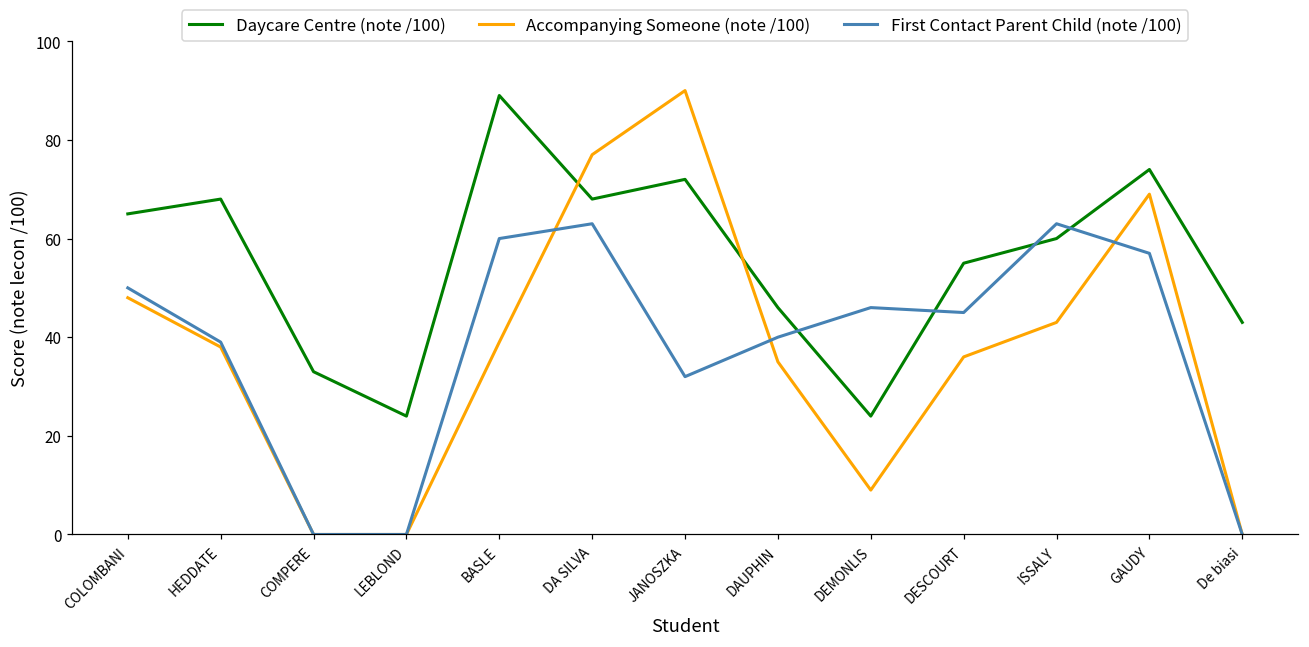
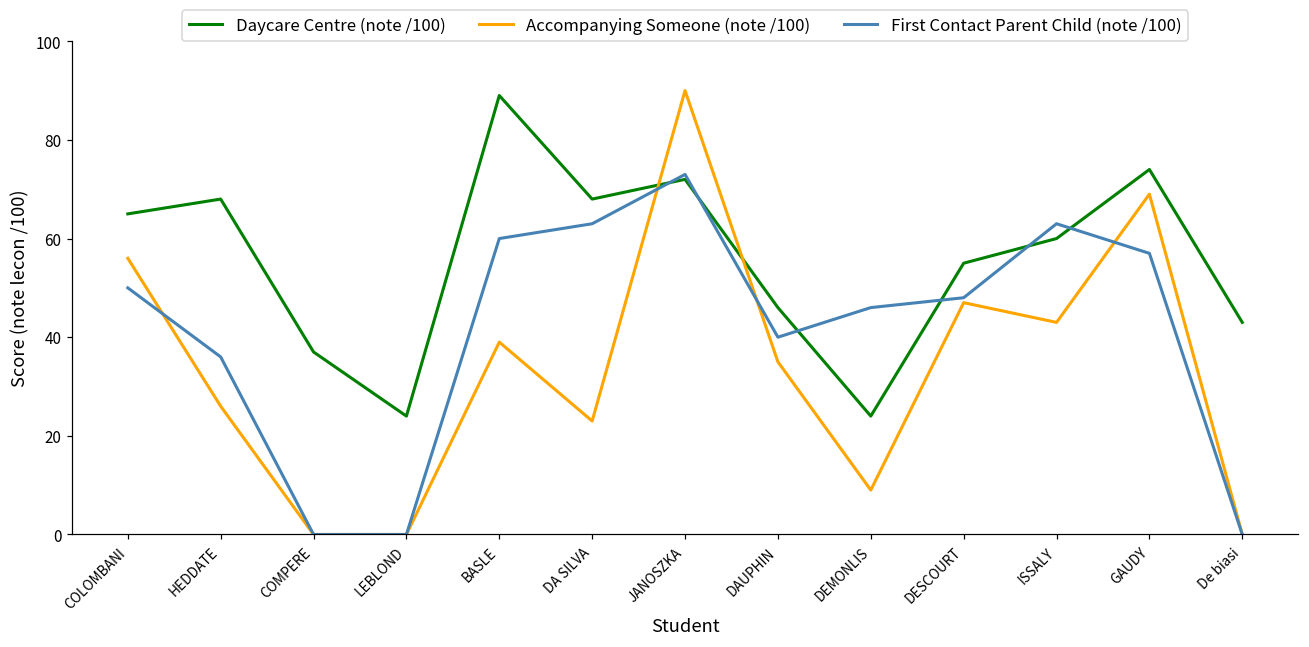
  {
    "Daycare Centre (note /100)": {
      "COLOMBANI": 65,
      "HEDDATE": 68,
-     "COMPERE": 33,
+     "COMPERE": 37,
      "LEBLOND": 24,
      "BASLE": 89,
      "DA SILVA": 68,
      "JANOSZKA": 72,
      "DAUPHIN": 46,
      "DEMONLIS": 24,
      "DESCOURT": 55,
      "ISSALY": 60,
      "GAUDY": 74,
      "De biasi": 43
    },
    "Accompanying Someone (note /100)": {
-     "COLOMBANI": 48,
-     "HEDDATE": 38,
+     "COLOMBANI": 56,
+     "HEDDATE": 26,
      "BASLE": 39,
-     "DA SILVA": 77,
+     "DA SILVA": 23,
      "JANOSZKA": 90,
      "DAUPHIN": 35,
      "DEMONLIS": 9,
-     "DESCOURT": 36,
+     "DESCOURT": 47,
      "ISSALY": 43,
      "GAUDY": 69
    },
    "First Contact Parent Child (note /100)": {
      "COLOMBANI": 50,
-     "HEDDATE": 39,
+     "HEDDATE": 36,
      "BASLE": 60,
      "DA SILVA": 63,
-     "JANOSZKA": 32,
+     "JANOSZKA": 73,
      "DAUPHIN": 40,
      "DEMONLIS": 46,
-     "DESCOURT": 45,
+     "DESCOURT": 48,
      "ISSALY": 63,
      "GAUDY": 57
    }
  }
